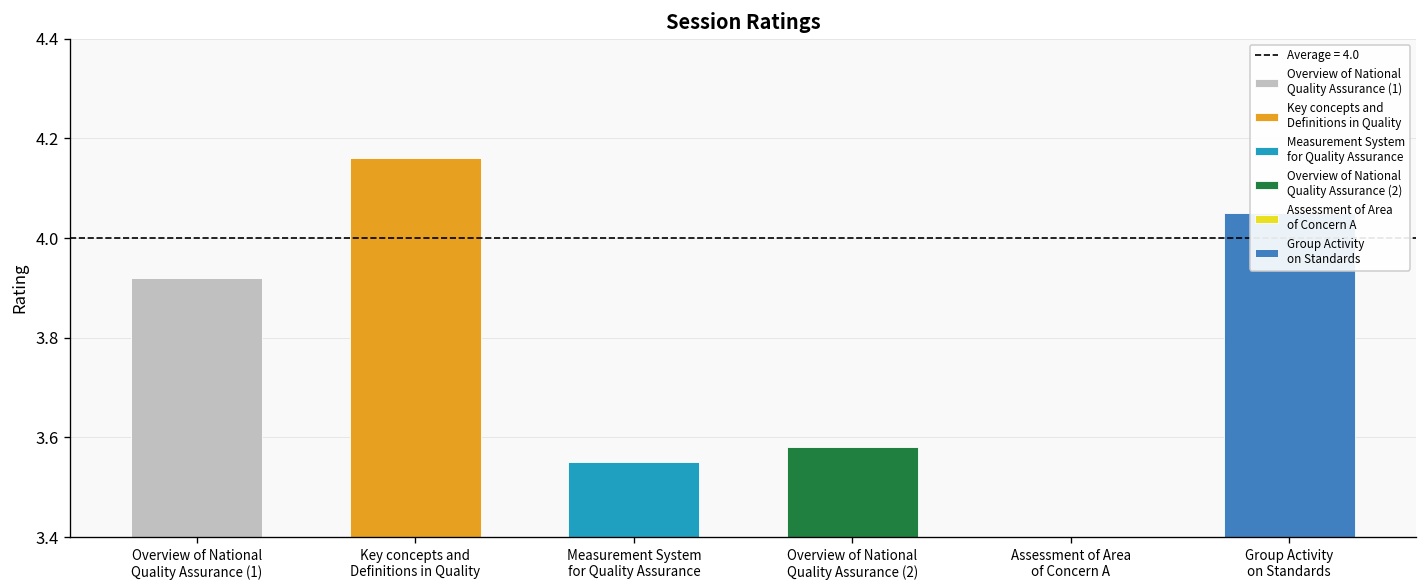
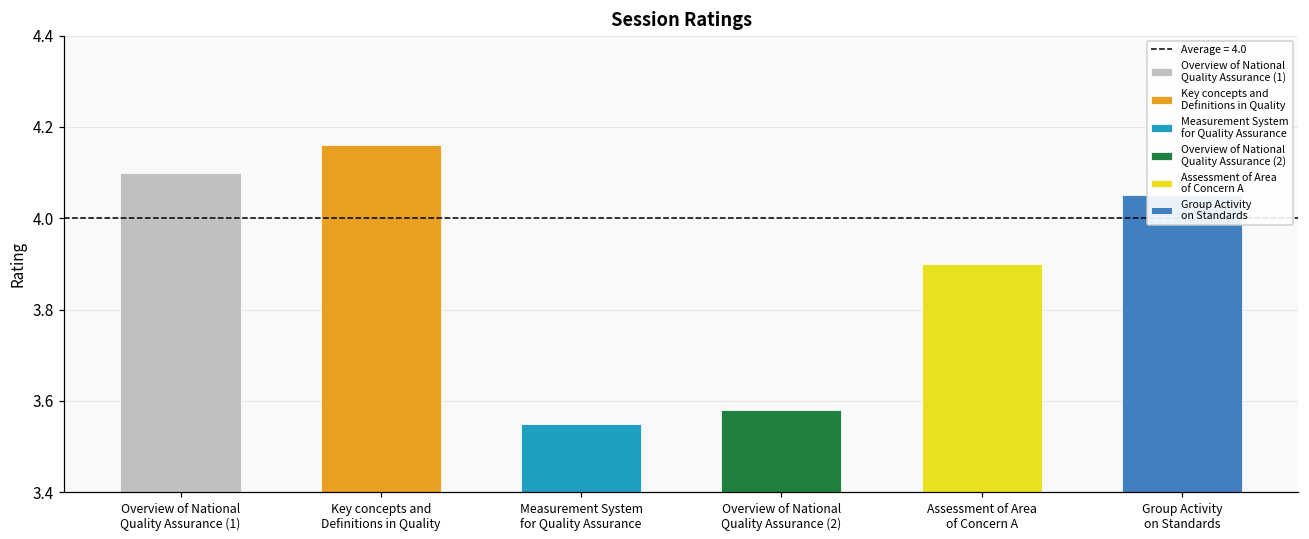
  {
-   "Overview of National Quality Assurance (1)": 3.92,
+   "Overview of National Quality Assurance (1)": 4.10,
    "Key concepts and Definitions in Quality": 4.16,
    "Measurement System for Quality Assurance": 3.55,
    "Overview of National Quality Assurance (2)": 3.58,
-   "Assessment of Area of Concern A": 3.4
+   "Assessment of Area of Concern A": 3.9
  }
